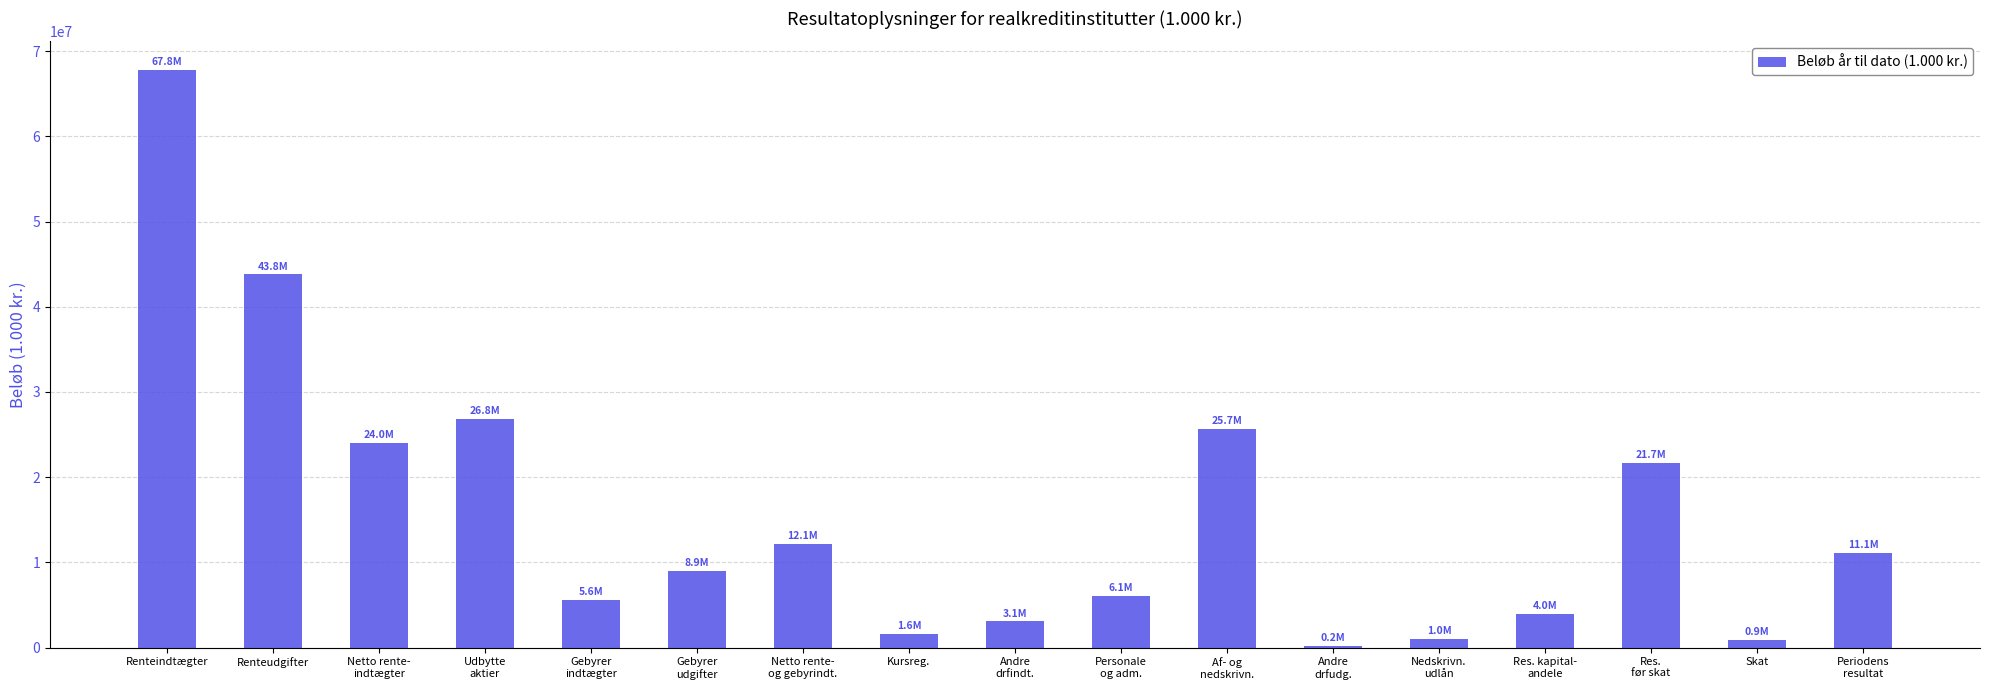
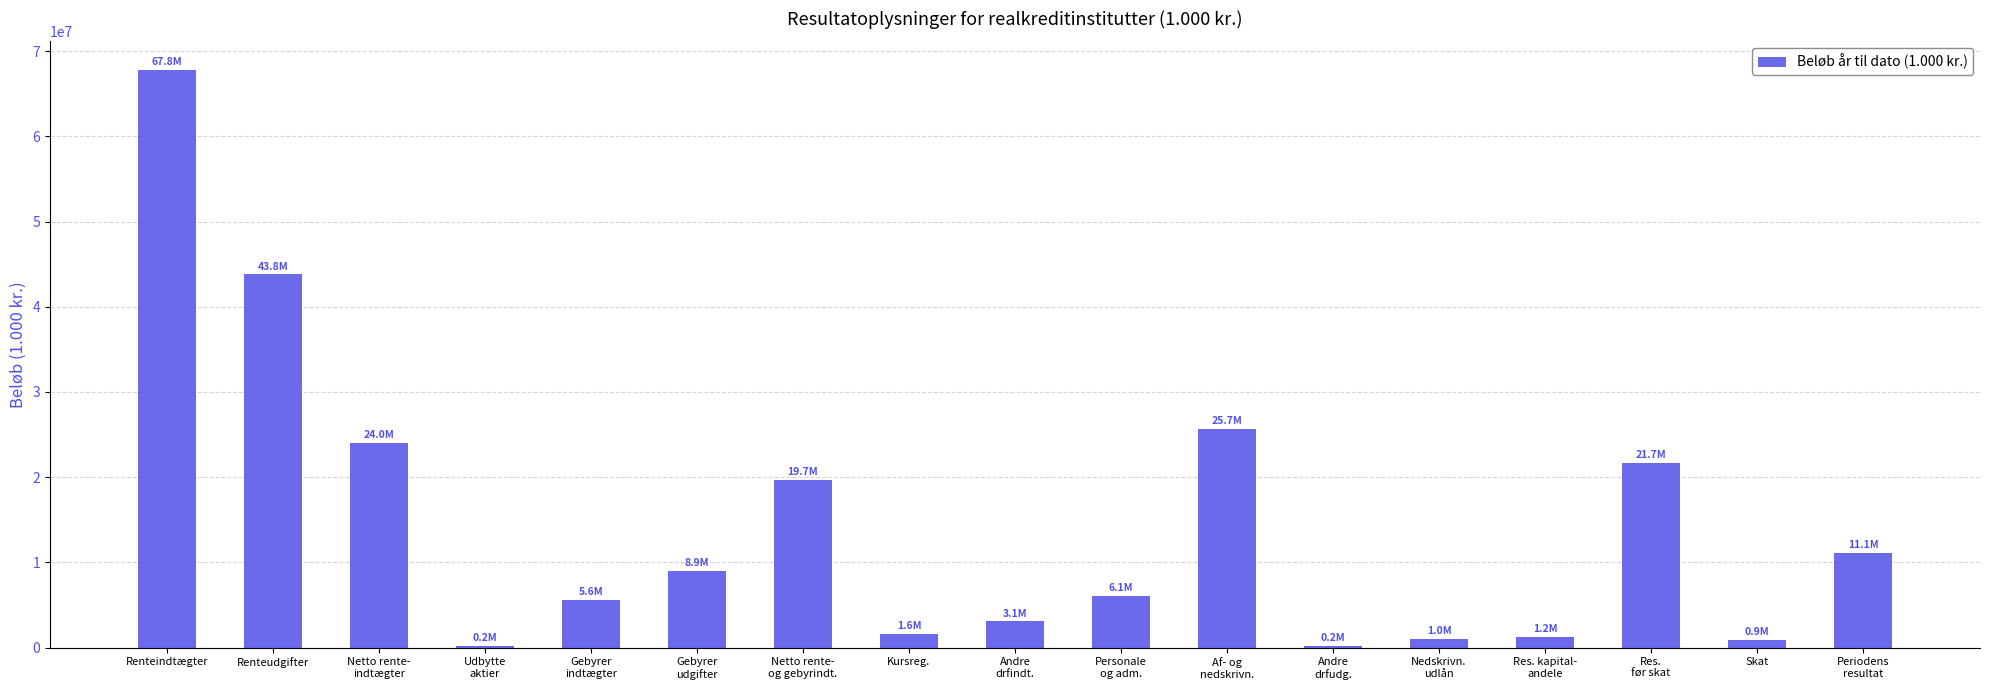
  {
    "Renteindtægter": "67.8M",
    "Renteudgifter": "43.8M",
    "Netto rente- indtægter": "24.0M",
-   "Udbytte aktier": "26.8M",
+   "Udbytte aktier": "0.2M",
    "Gebyrer indtægter": "5.6M",
    "Gebyrer udgifter": "8.9M",
-   "Netto rente- og gebyrindt.": "12.1M",
+   "Netto rente- og gebyrindt.": "19.7M",
    "Kursreg.": "1.6M",
    "Andre drfindt.": "3.1M",
    "Personale og adm.": "6.1M",
    "Af- og nedskrivn.": "25.7M",
    "Andre drfudg.": "0.2M",
    "Nedskrivn. udlån": "1.0M",
-   "Res. kapital- andele": "4.0M",
+   "Res. kapital- andele": "1.2M",
    "Res. før skat": "21.7M",
    "Skat": "0.9M",
    "Periodens resultat": "11.1M"
  }
